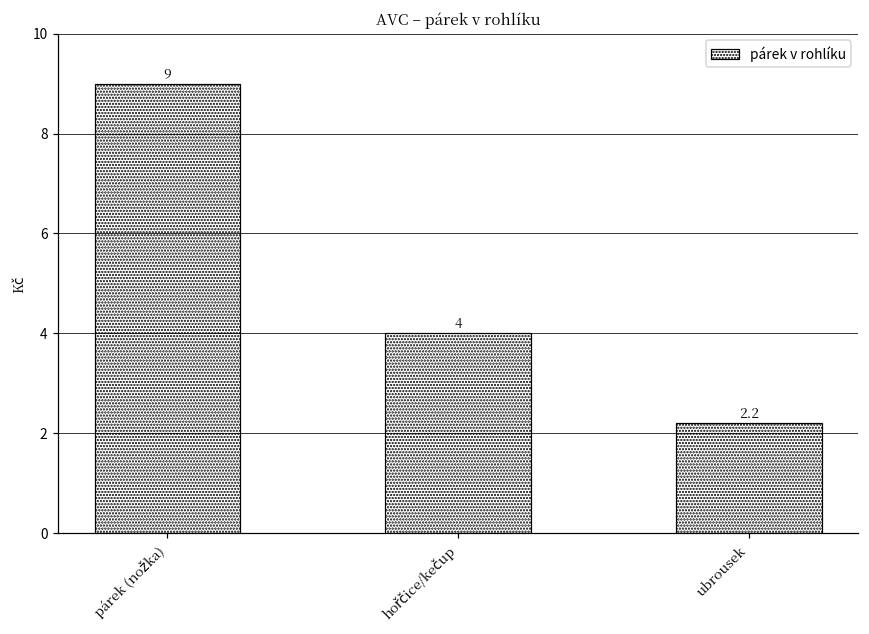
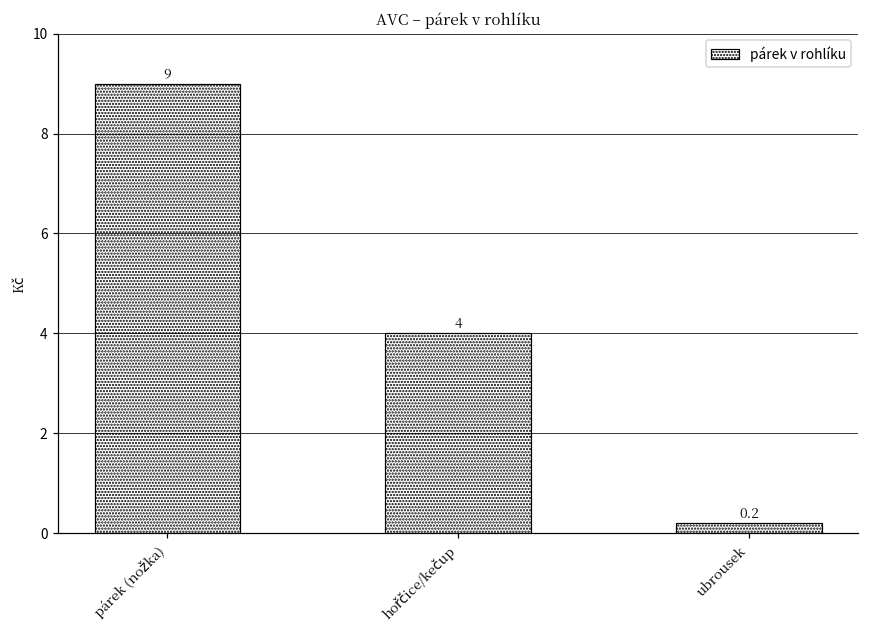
  {
    "párek (nožka)": 9,
    "hořčice/kečup": 4,
-   "ubrousek": 2.2
+   "ubrousek": 0.2
  }
